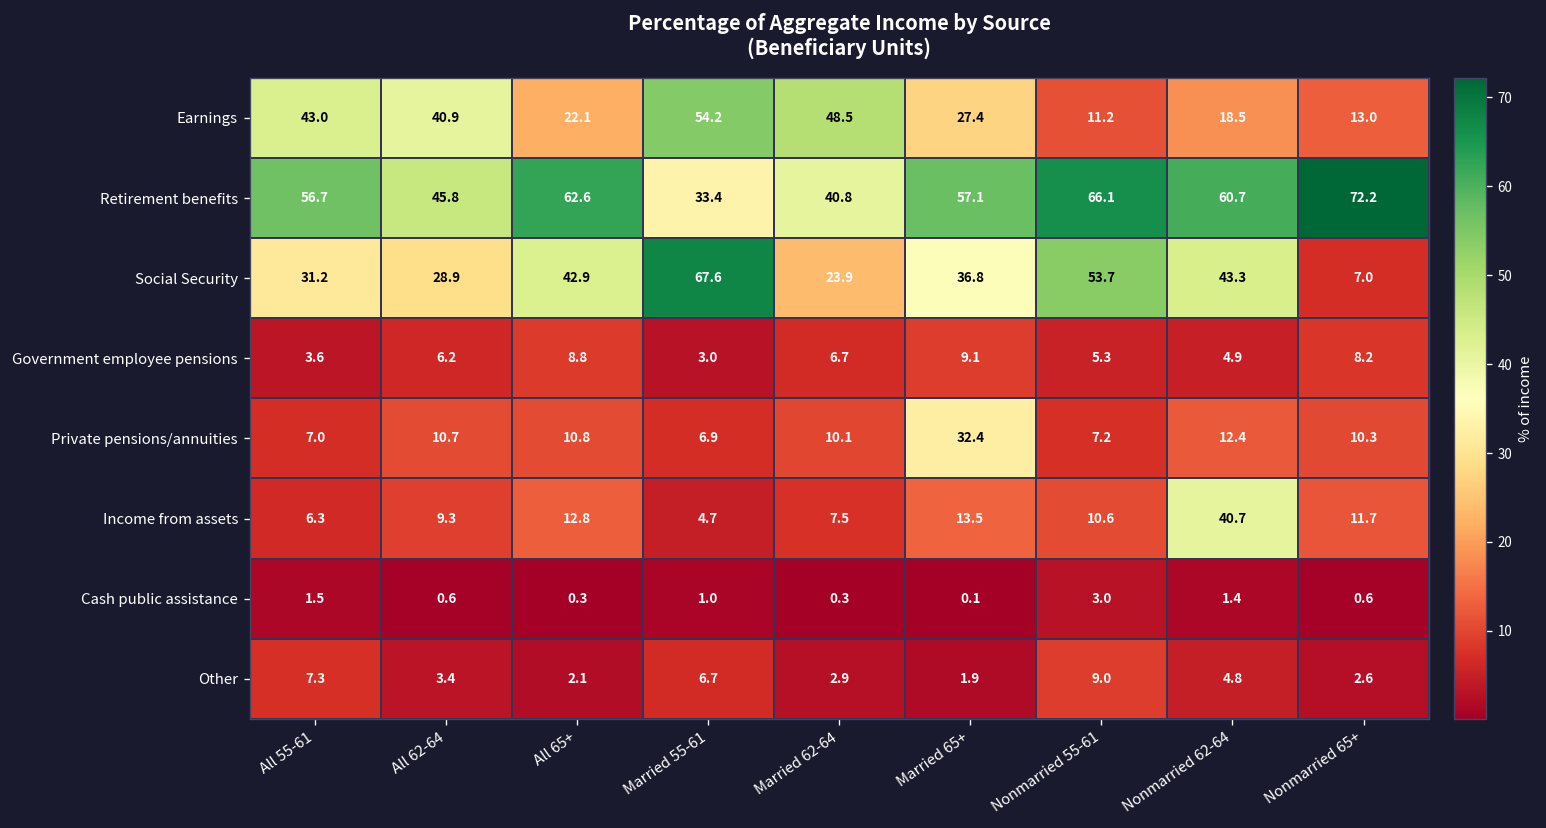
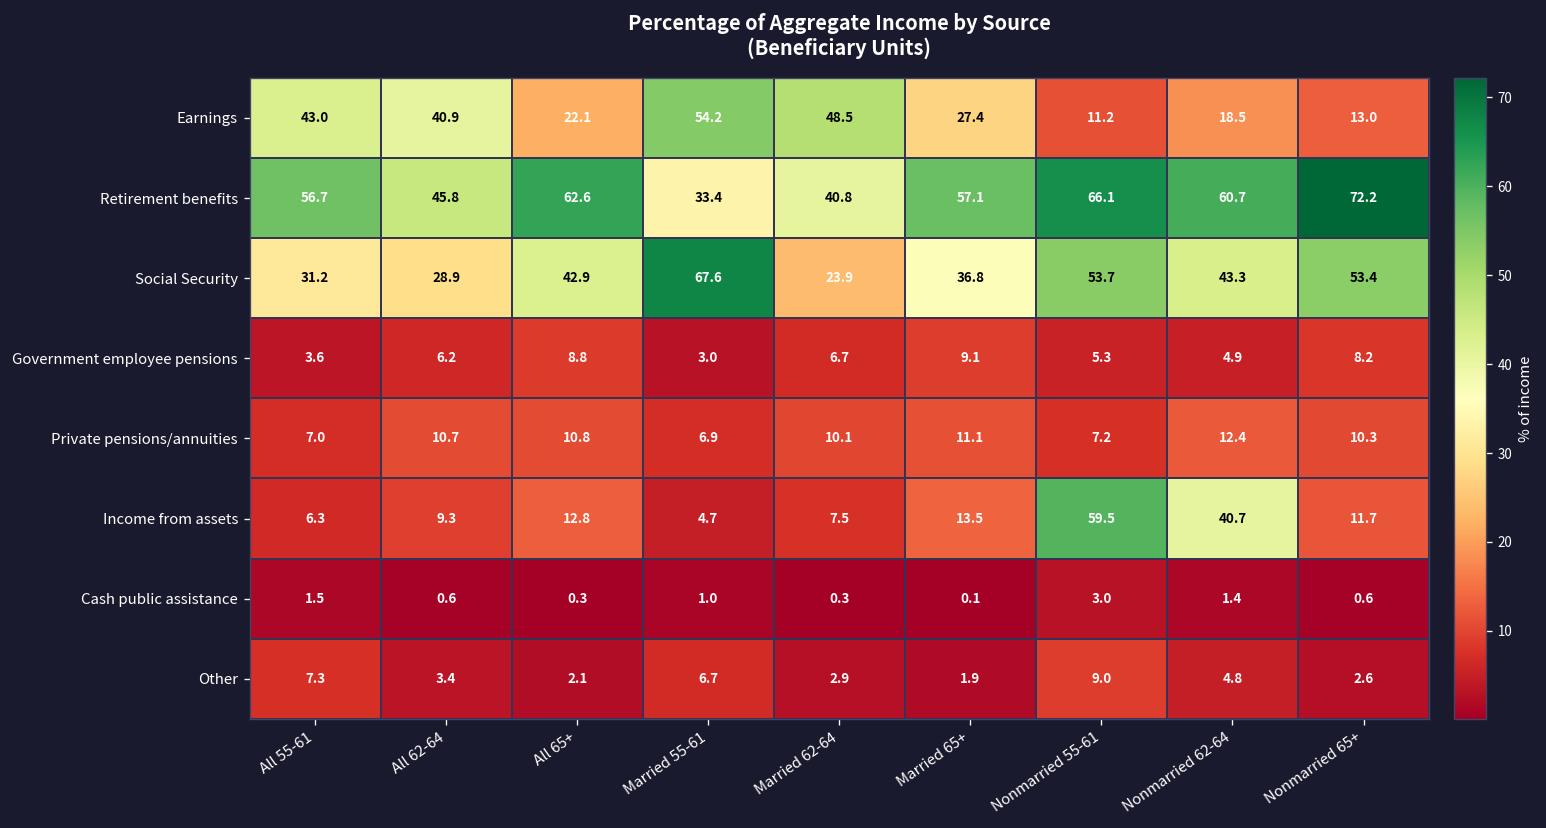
  {
    "Earnings": {
      "All 55-61": 43.0,
      "All 62-64": 40.9,
      "All 65+": 22.1,
      "Married 55-61": 54.2,
      "Married 62-64": 48.5,
      "Married 65+": 27.4,
      "Nonmarried 55-61": 11.2,
      "Nonmarried 62-64": 18.5,
      "Nonmarried 65+": 13.0
    },
    "Retirement benefits": {
      "All 55-61": 56.7,
      "All 62-64": 45.8,
      "All 65+": 62.6,
      "Married 55-61": 33.4,
      "Married 62-64": 40.8,
      "Married 65+": 57.1,
      "Nonmarried 55-61": 66.1,
      "Nonmarried 62-64": 60.7,
      "Nonmarried 65+": 72.2
    },
    "Social Security": {
      "All 55-61": 31.2,
      "All 62-64": 28.9,
      "All 65+": 42.9,
      "Married 55-61": 67.6,
      "Married 62-64": 23.9,
      "Married 65+": 36.8,
      "Nonmarried 55-61": 53.7,
      "Nonmarried 62-64": 43.3,
-     "Nonmarried 65+": 7.0
+     "Nonmarried 65+": 53.4
    },
    "Government employee pensions": {
      "All 55-61": 3.6,
      "All 62-64": 6.2,
      "All 65+": 8.8,
      "Married 55-61": 3.0,
      "Married 62-64": 6.7,
      "Married 65+": 9.1,
      "Nonmarried 55-61": 5.3,
      "Nonmarried 62-64": 4.9,
      "Nonmarried 65+": 8.2
    },
    "Private pensions/annuities": {
      "All 55-61": 7.0,
      "All 62-64": 10.7,
      "All 65+": 10.8,
      "Married 55-61": 6.9,
      "Married 62-64": 10.1,
-     "Married 65+": 32.4,
+     "Married 65+": 11.1,
      "Nonmarried 55-61": 7.2,
      "Nonmarried 62-64": 12.4,
      "Nonmarried 65+": 10.3
    },
    "Income from assets": {
      "All 55-61": 6.3,
      "All 62-64": 9.3,
      "All 65+": 12.8,
      "Married 55-61": 4.7,
      "Married 62-64": 7.5,
      "Married 65+": 13.5,
-     "Nonmarried 55-61": 10.6,
+     "Nonmarried 55-61": 59.5,
      "Nonmarried 62-64": 40.7,
      "Nonmarried 65+": 11.7
    },
    "Cash public assistance": {
      "All 55-61": 1.5,
      "All 62-64": 0.6,
      "All 65+": 0.3,
      "Married 55-61": 1.0,
      "Married 62-64": 0.3,
      "Married 65+": 0.1,
      "Nonmarried 55-61": 3.0,
      "Nonmarried 62-64": 1.4,
      "Nonmarried 65+": 0.6
    },
    "Other": {
      "All 55-61": 7.3,
      "All 62-64": 3.4,
      "All 65+": 2.1,
      "Married 55-61": 6.7,
      "Married 62-64": 2.9,
      "Married 65+": 1.9,
      "Nonmarried 55-61": 9.0,
      "Nonmarried 62-64": 4.8,
      "Nonmarried 65+": 2.6
    }
  }
